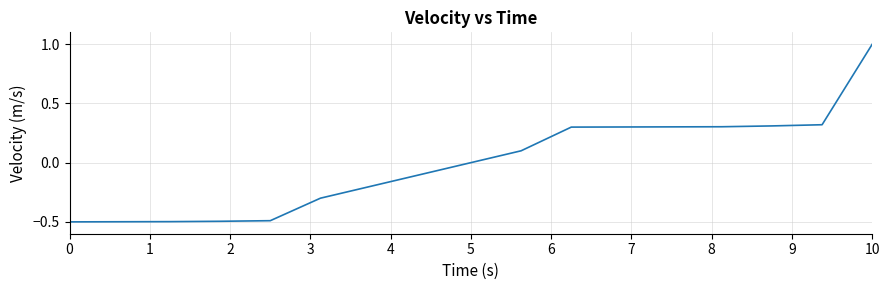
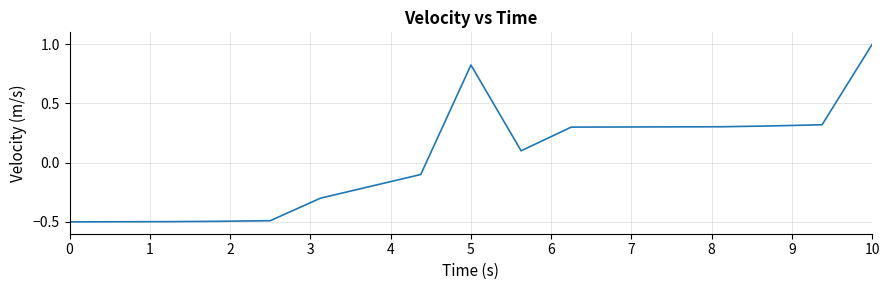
  {
    "0": -0.50,
-   "5": 0.00,
+   "5": 0.82,
    "10": 1.00
  }
